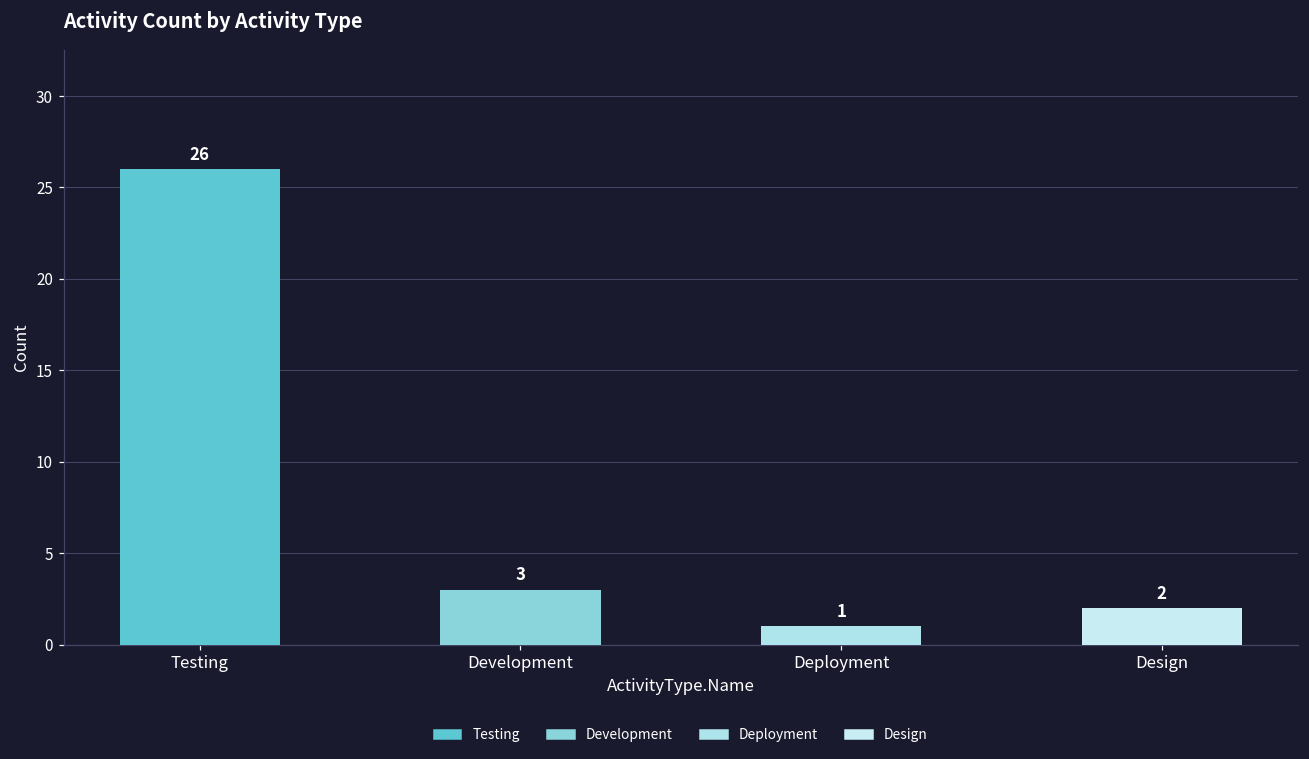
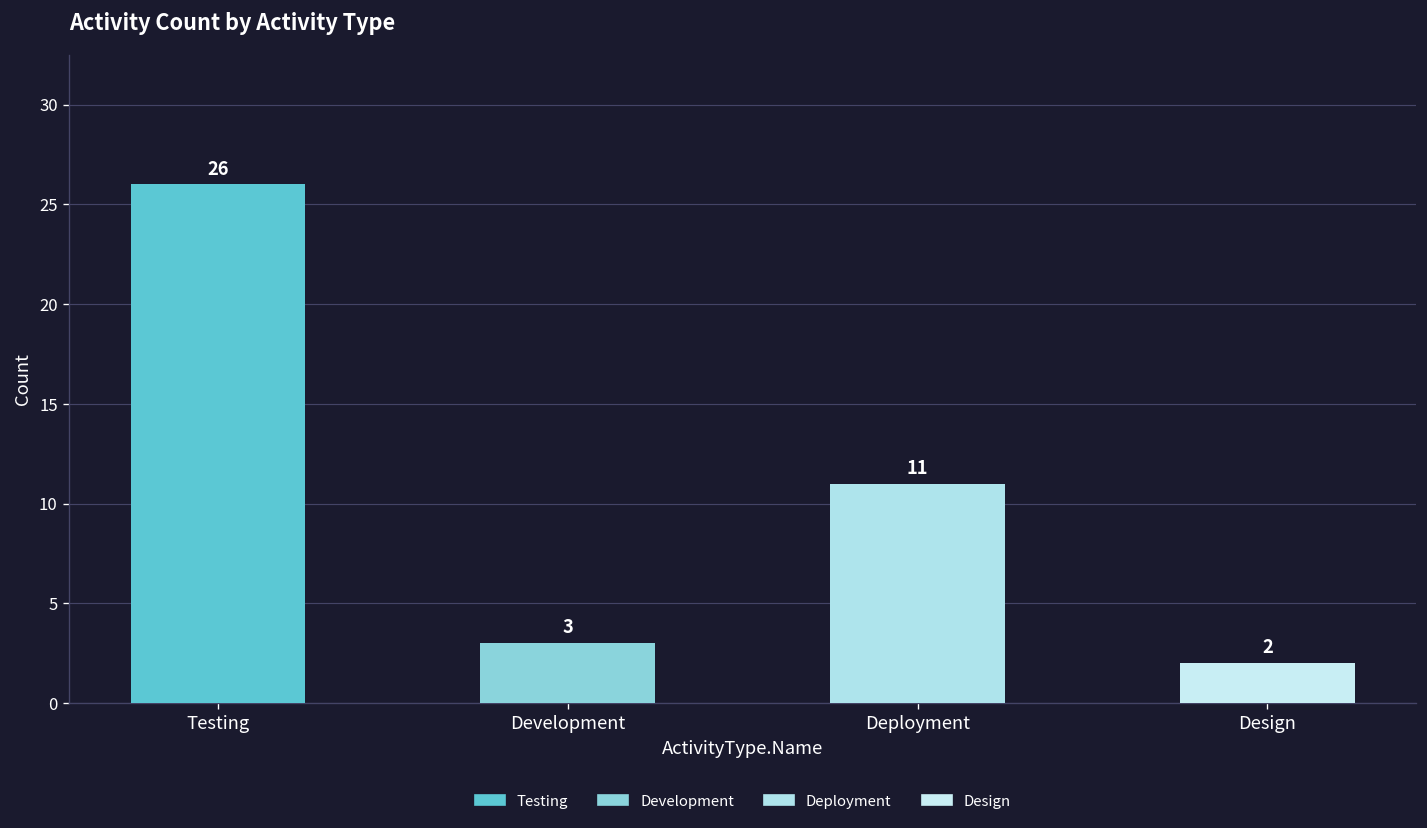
  {
    "Testing": 26,
    "Development": 3,
-   "Deployment": 1,
+   "Deployment": 11,
    "Design": 2
  }
